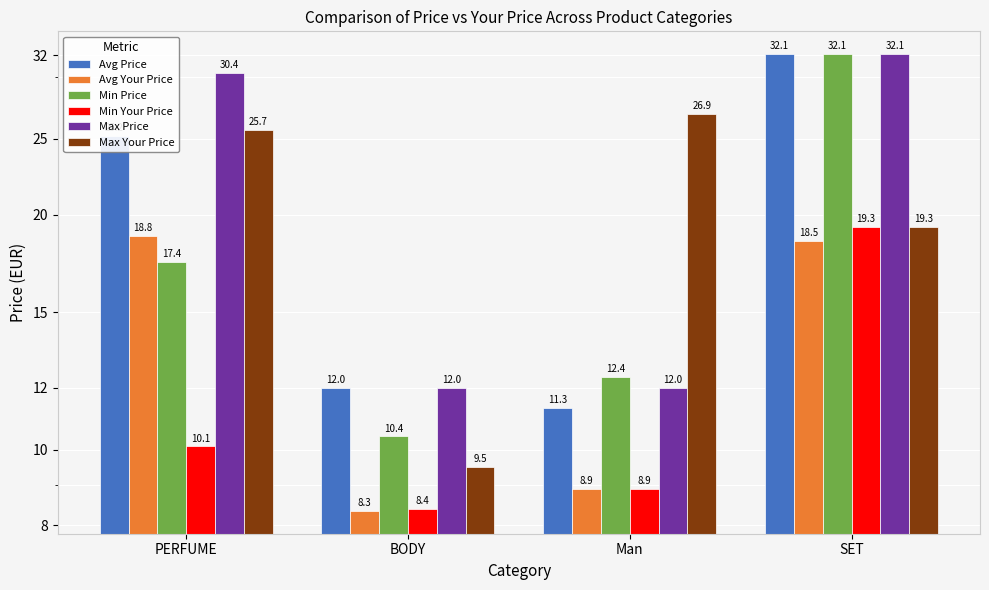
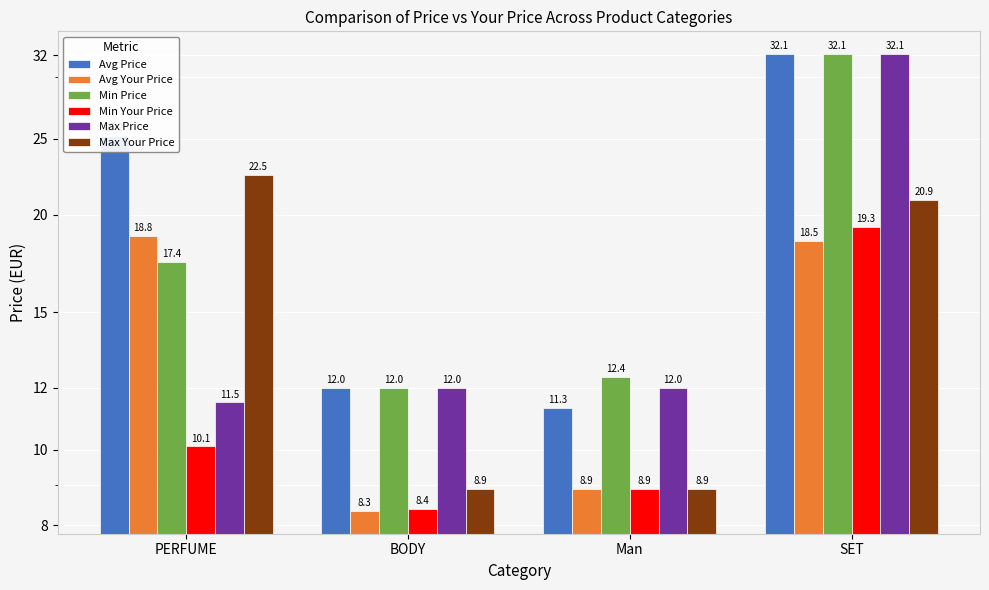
  {
    "Avg Price": {
      "BODY": 12.0,
      "Man": 11.3,
      "SET": 32.1
    },
    "Avg Your Price": {
      "PERFUME": 18.8,
      "BODY": 8.3,
      "Man": 8.9,
      "SET": 18.5
    },
    "Min Price": {
      "PERFUME": 17.4,
-     "BODY": 10.4,
+     "BODY": 12.0,
      "Man": 12.4,
      "SET": 32.1
    },
    "Min Your Price": {
      "PERFUME": 10.1,
      "BODY": 8.4,
      "Man": 8.9,
      "SET": 19.3
    },
    "Max Price": {
-     "PERFUME": 30.4,
+     "PERFUME": 11.5,
      "BODY": 12.0,
      "Man": 12.0,
      "SET": 32.1
    },
    "Max Your Price": {
-     "PERFUME": 25.7,
-     "BODY": 9.5,
-     "Man": 26.9,
-     "SET": 19.3
+     "PERFUME": 22.5,
+     "BODY": 8.9,
+     "Man": 8.9,
+     "SET": 20.9
    }
  }
